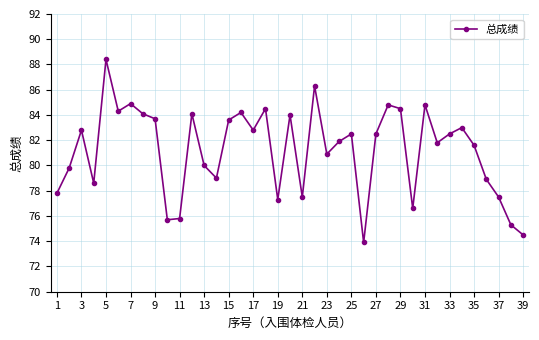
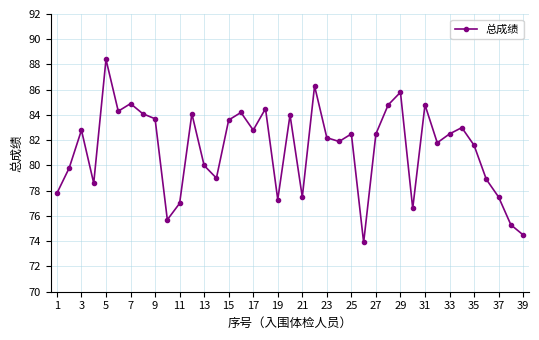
  {
    "1": 77.8,
    "3": 82.8,
    "5": 88.4,
    "7": 84.9,
    "9": 83.7,
-   "11": 75.8,
+   "11": 77.0,
    "13": 80.0,
    "15": 83.6,
    "17": 82.8,
    "19": 77.3,
    "21": 77.5,
-   "23": 80.9,
+   "23": 82.2,
    "25": 82.5,
    "27": 82.5,
-   "29": 84.5,
+   "29": 85.8,
    "31": 84.8,
    "33": 82.5,
    "35": 81.6,
    "37": 77.5,
    "39": 74.5
  }
